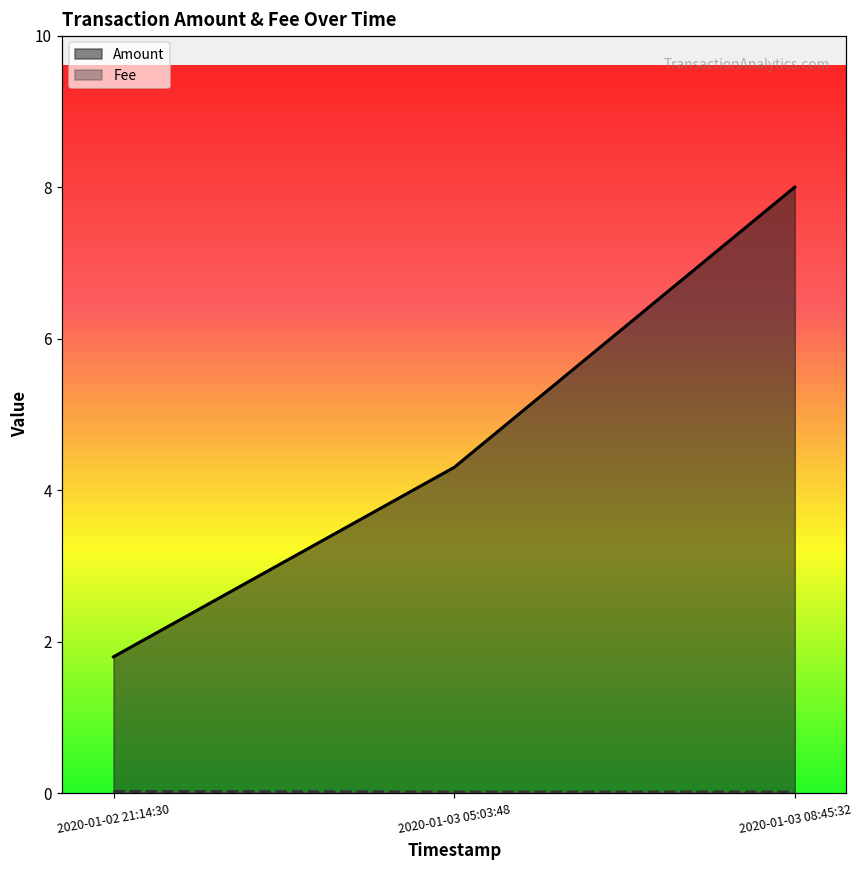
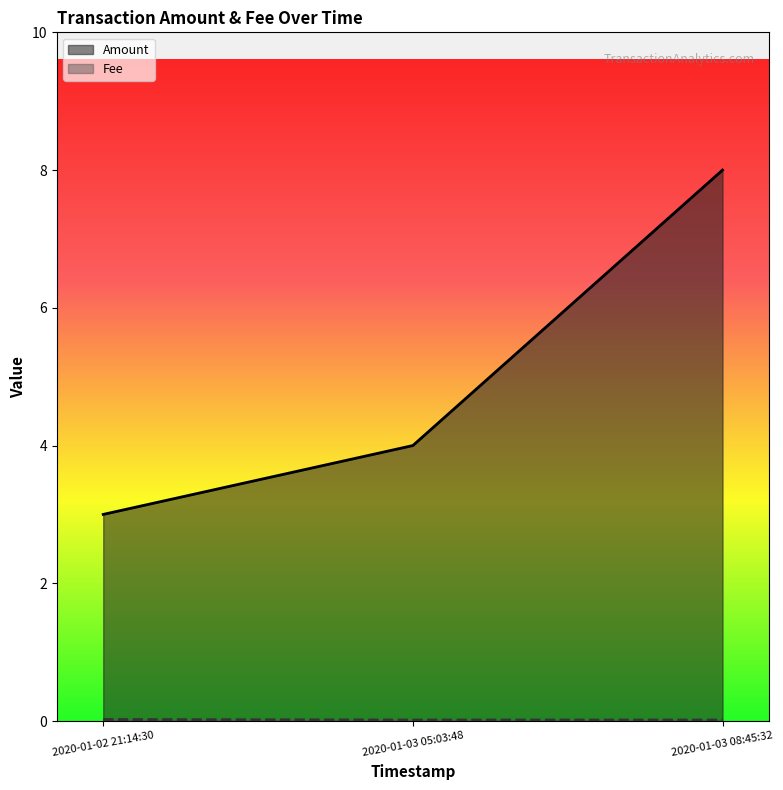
  {
    "Amount": {
-     "2020-01-02 21:14:30": 1.8,
-     "2020-01-03 05:03:48": 4.3,
+     "2020-01-02 21:14:30": 3.0,
+     "2020-01-03 05:03:48": 4.0,
      "2020-01-03 08:45:32": 8.0
    },
    "Fee": {
      "2020-01-02 21:14:30": 0.0,
      "2020-01-03 05:03:48": 0.0,
      "2020-01-03 08:45:32": 0.0
    }
  }
